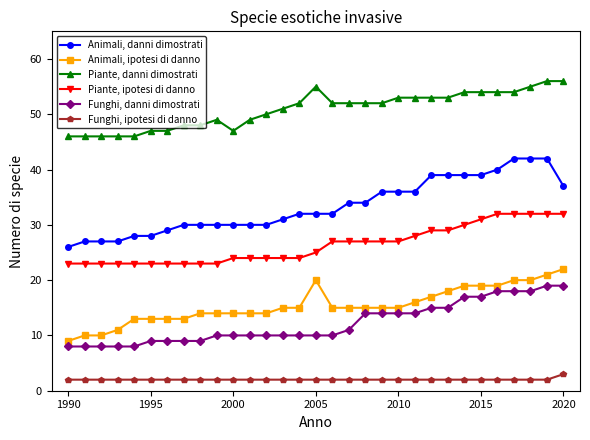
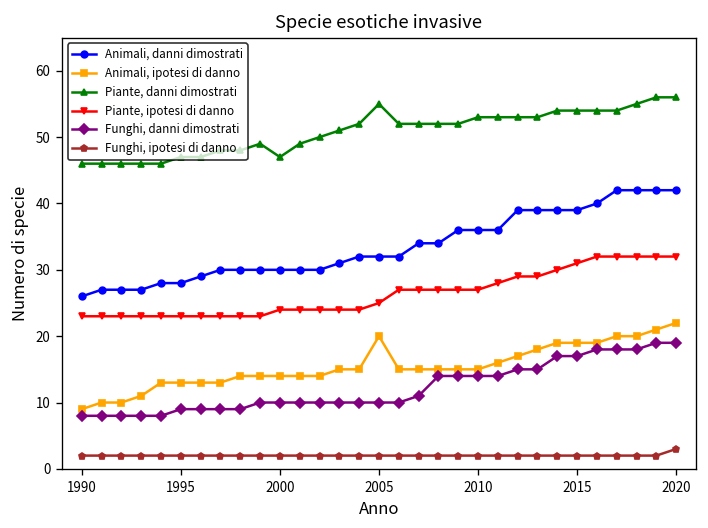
  {
    "Animali, danni dimostrati": {
      "1990": 26,
      "1995": 28,
      "2000": 30,
      "2005": 32,
      "2010": 36,
      "2015": 39,
-     "2020": 37
+     "2020": 42
    },
    "Animali, ipotesi di danno": {
      "1990": 9,
      "1995": 13,
      "2000": 14,
      "2005": 20,
      "2010": 15,
      "2015": 19,
      "2020": 22
    },
    "Piante, danni dimostrati": {
      "1990": 46,
      "1995": 47,
      "2000": 47,
      "2005": 55,
      "2010": 53,
      "2015": 54,
      "2020": 56
    },
    "Piante, ipotesi di danno": {
      "1990": 23,
      "1995": 23,
      "2000": 24,
      "2005": 25,
      "2010": 27,
      "2015": 31,
      "2020": 32
    },
    "Funghi, danni dimostrati": {
      "1990": 8,
      "1995": 9,
      "2000": 10,
      "2005": 10,
      "2010": 14,
      "2015": 17,
      "2020": 19
    },
    "Funghi, ipotesi di danno": {
      "1990": 2,
      "1995": 2,
      "2000": 2,
      "2005": 2,
      "2010": 2,
      "2015": 2,
      "2020": 3
    }
  }
